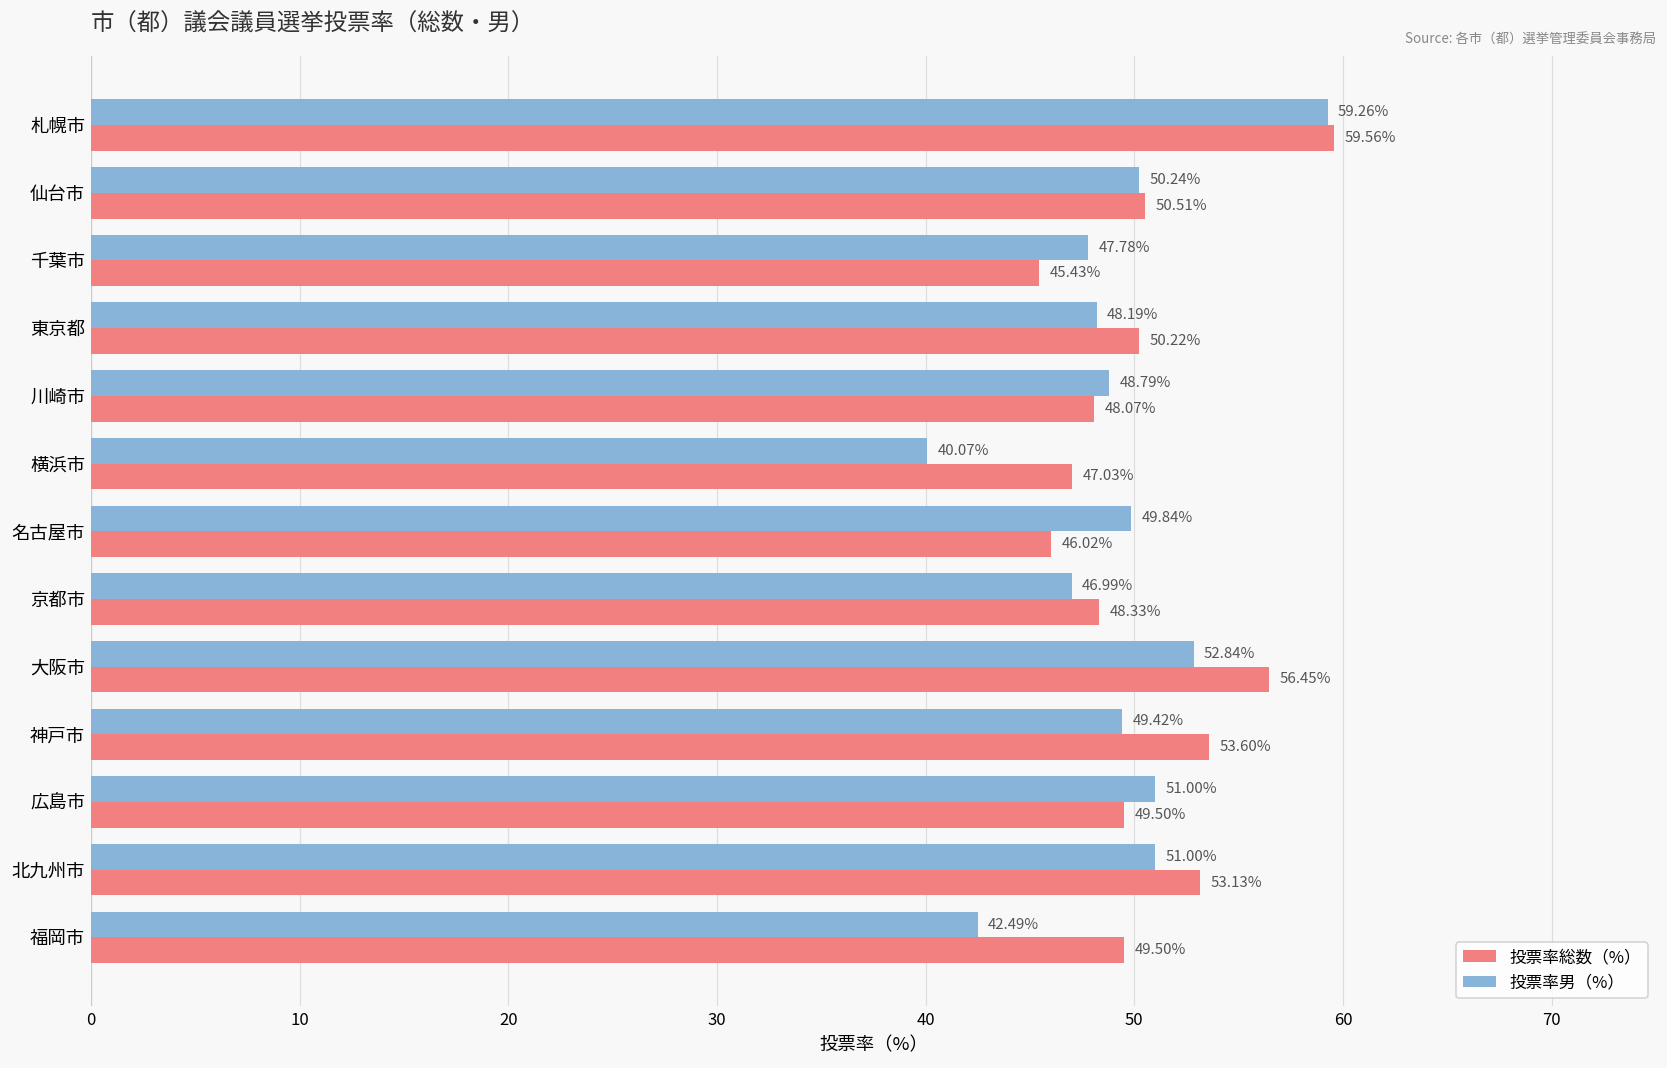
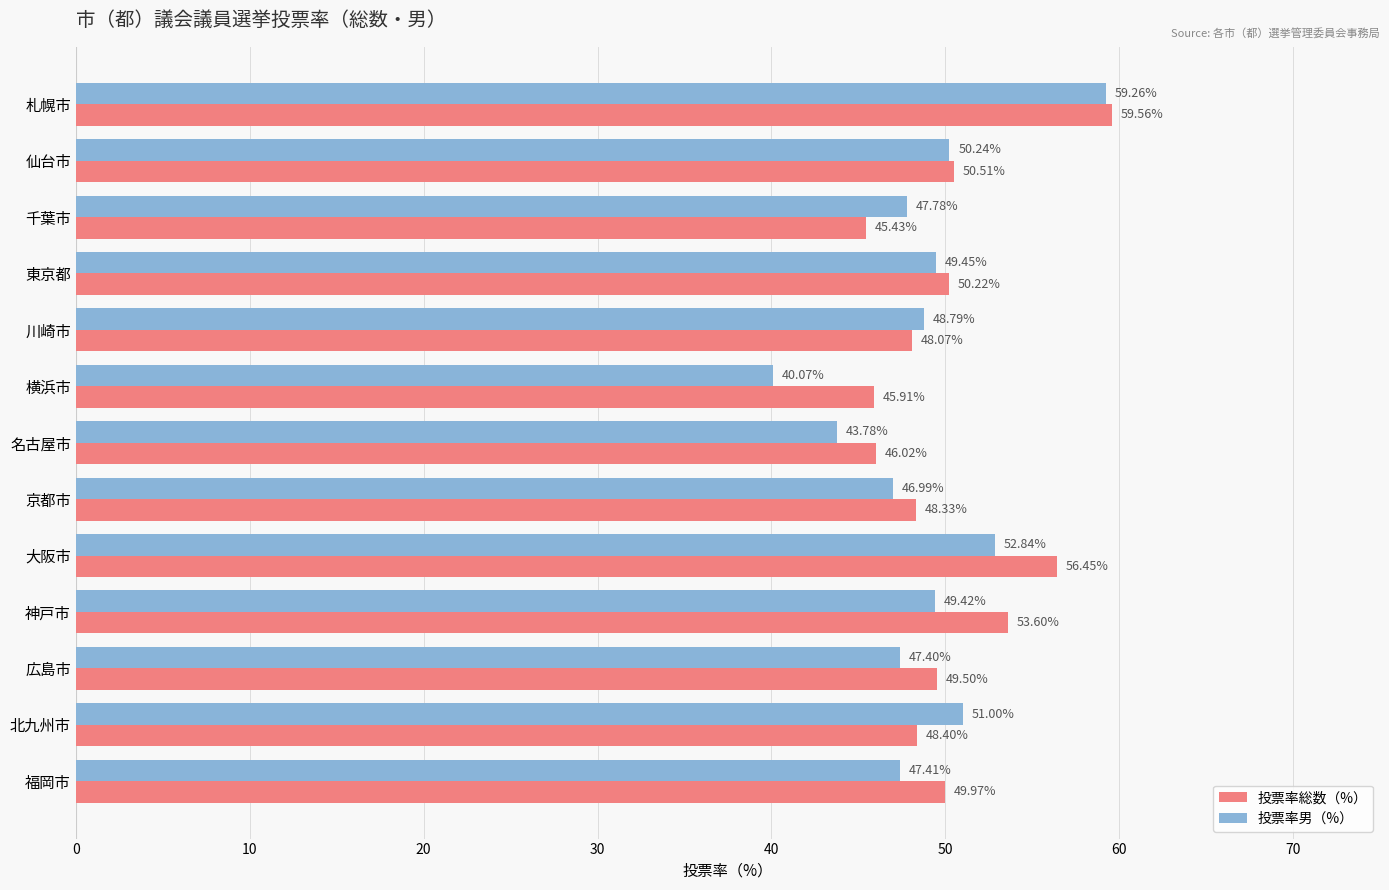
  {
    "投票率総数（%）": {
      "札幌市": "59.56%",
      "仙台市": "50.51%",
      "千葉市": "45.43%",
      "東京都": "50.22%",
      "川崎市": "48.07%",
-     "横浜市": "47.03%",
+     "横浜市": "45.91%",
      "名古屋市": "46.02%",
      "京都市": "48.33%",
      "大阪市": "56.45%",
      "神戸市": "53.60%",
      "広島市": "49.50%",
-     "北九州市": "53.13%",
-     "福岡市": "49.50%"
+     "北九州市": "48.40%",
+     "福岡市": "49.97%"
    },
    "投票率男（%）": {
      "札幌市": "59.26%",
      "仙台市": "50.24%",
      "千葉市": "47.78%",
-     "東京都": "48.19%",
+     "東京都": "49.45%",
      "川崎市": "48.79%",
      "横浜市": "40.07%",
-     "名古屋市": "49.84%",
+     "名古屋市": "43.78%",
      "京都市": "46.99%",
      "大阪市": "52.84%",
      "神戸市": "49.42%",
-     "広島市": "51.00%",
+     "広島市": "47.40%",
      "北九州市": "51.00%",
-     "福岡市": "42.49%"
+     "福岡市": "47.41%"
    }
  }
